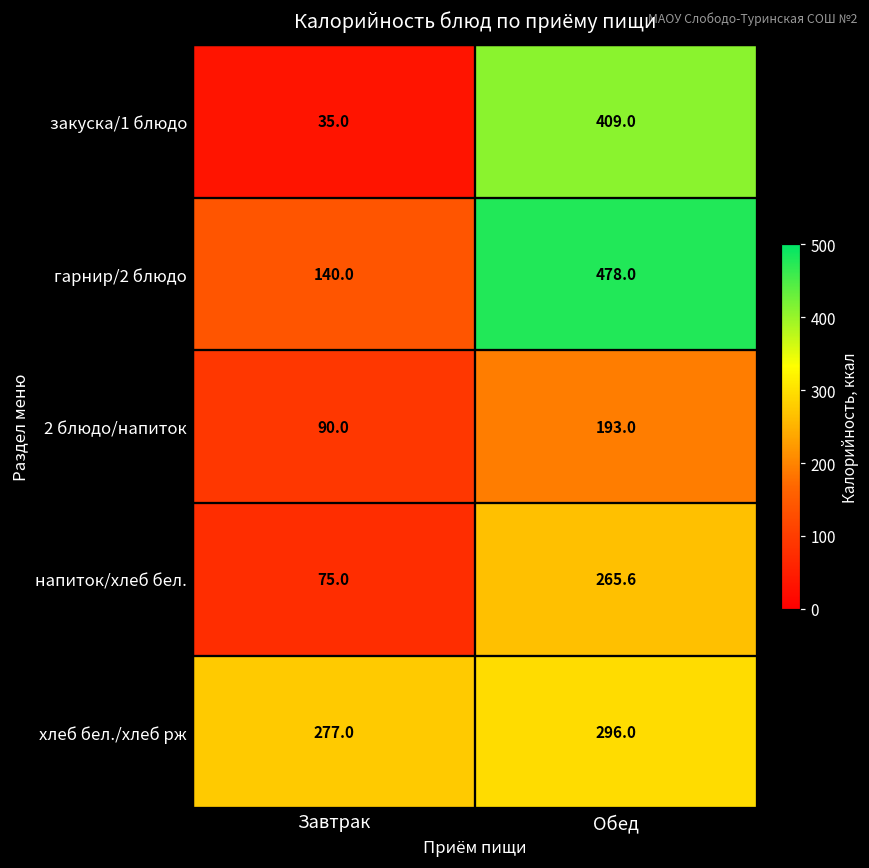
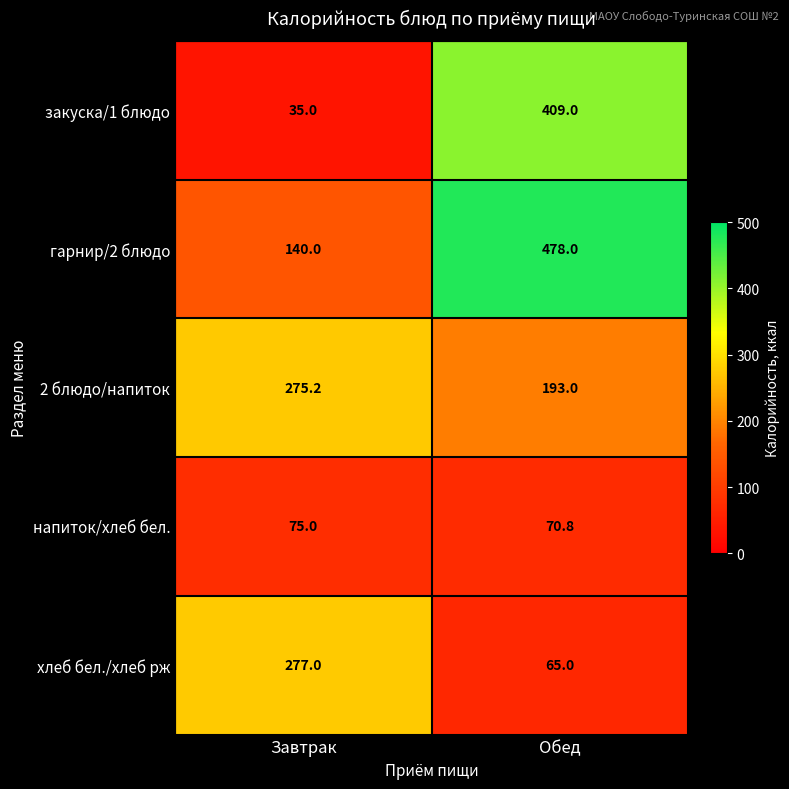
  {
    "закуска/1 блюдо": {
      "Завтрак": 35.0,
      "Обед": 409.0
    },
    "гарнир/2 блюдо": {
      "Завтрак": 140.0,
      "Обед": 478.0
    },
    "2 блюдо/напиток": {
-     "Завтрак": 90.0,
+     "Завтрак": 275.2,
      "Обед": 193.0
    },
    "напиток/хлеб бел.": {
      "Завтрак": 75.0,
-     "Обед": 265.6
+     "Обед": 70.8
    },
    "хлеб бел./хлеб рж": {
      "Завтрак": 277.0,
-     "Обед": 296.0
+     "Обед": 65.0
    }
  }
